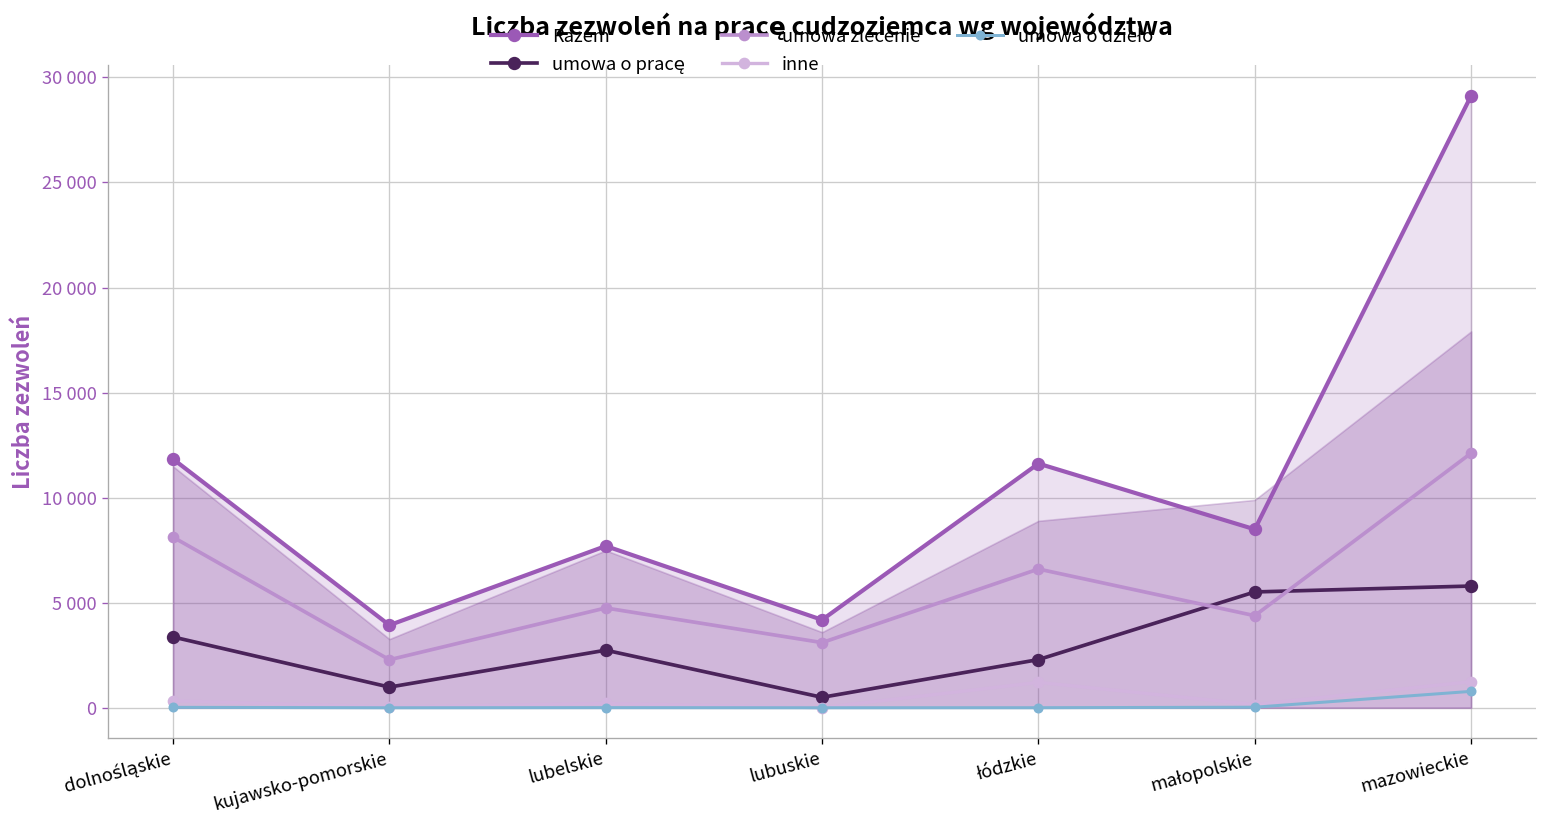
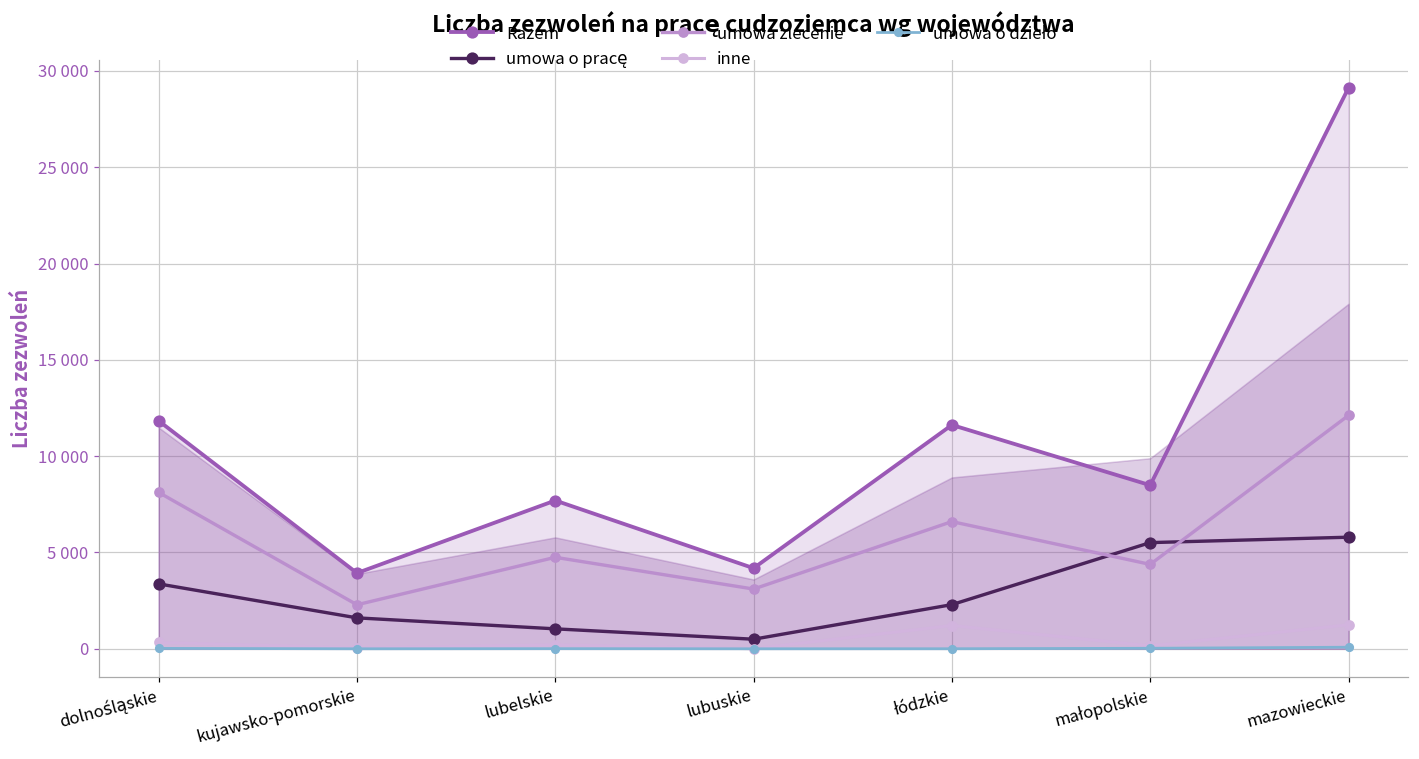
  {
    "umowa o pracę": {
      "dolnośląskie": 3400,
-     "kujawsko-pomorskie": 1000,
-     "lubelskie": 2700,
+     "kujawsko-pomorskie": 1600,
+     "lubelskie": 1000,
      "lubuskie": 500,
      "łódzkie": 2300,
      "małopolskie": 5500,
      "mazowieckie": 5800
    },
    "umowa o dzieło": {
      "dolnośląskie": 0,
      "lubelskie": 0,
      "łódzkie": 0,
-     "mazowieckie": 800
+     "mazowieckie": 100
    }
  }
